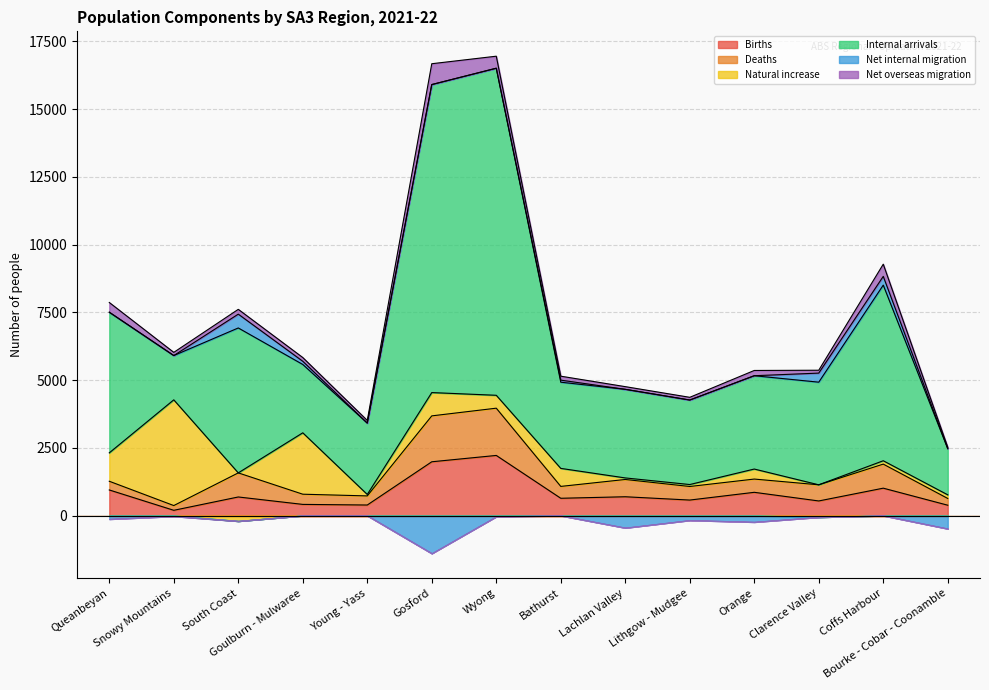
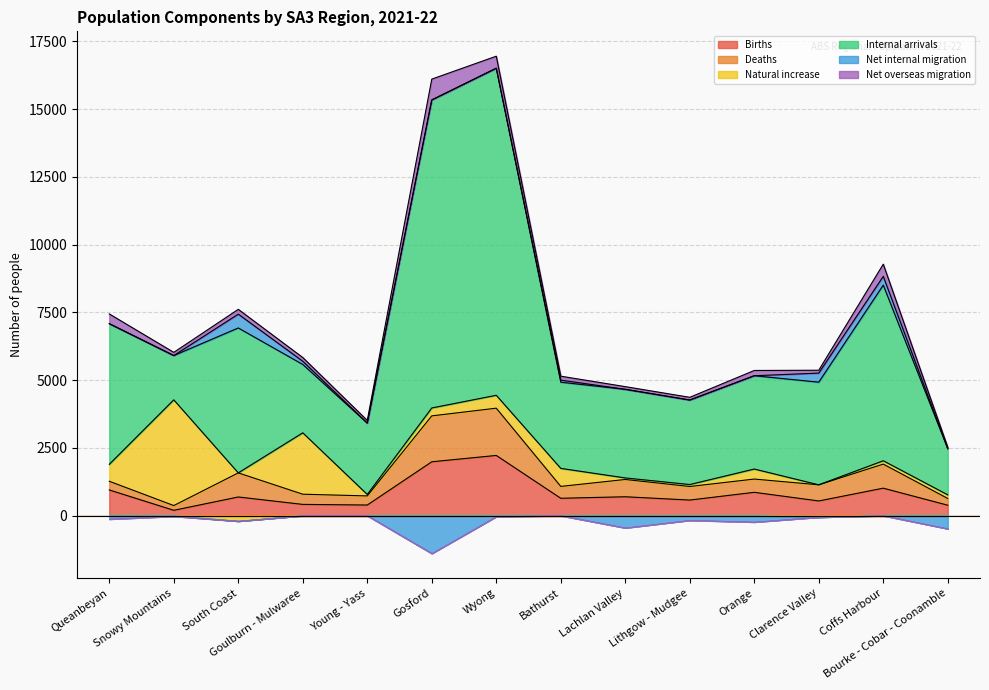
  {
    "Natural increase": {
-     "Queanbeyan": 1000,
+     "Queanbeyan": 600,
      "Snowy Mountains": 3900,
      "Goulburn - Mulwaree": 2300,
-     "Gosford": 900,
+     "Gosford": 300,
      "Wyong": 500,
      "Bathurst": 700,
      "Orange": 400,
      "Coffs Harbour": 100,
      "Bourke - Cobar - Coonamble": 100
    },
    "Net internal migration": {
      "South Coast": 500,
      "Goulburn - Mulwaree": 100,
      "Clarence Valley": 300,
      "Coffs Harbour": 300
    }
  }
